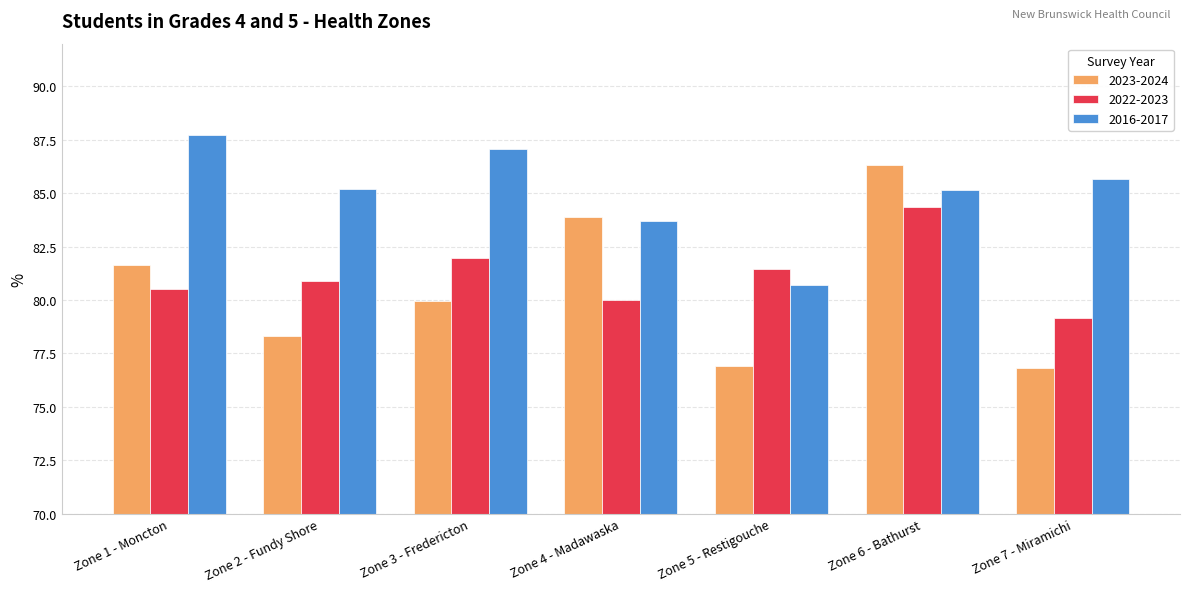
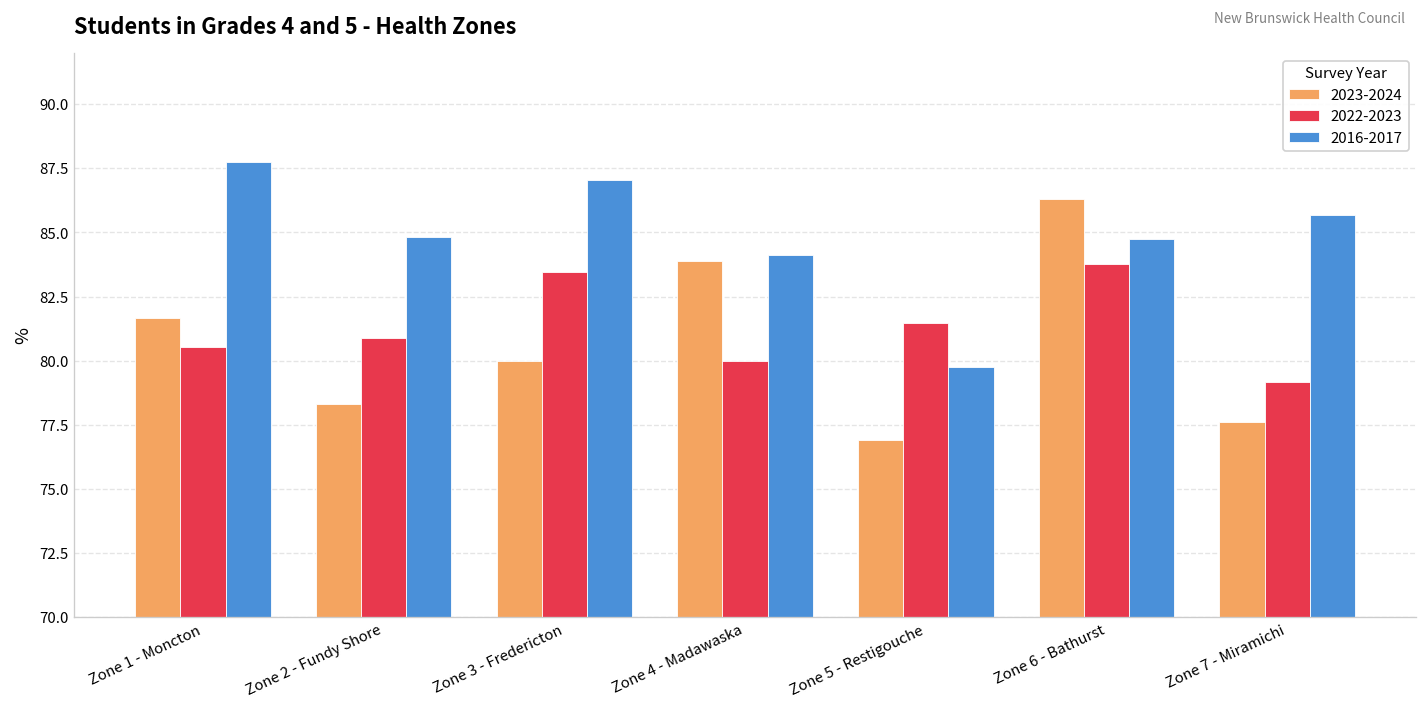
  {
    "2023-2024": {
      "Zone 1 - Moncton": 81.7,
      "Zone 2 - Fundy Shore": 78.3,
      "Zone 3 - Fredericton": 80.0,
      "Zone 4 - Madawaska": 83.9,
      "Zone 5 - Restigouche": 76.9,
      "Zone 6 - Bathurst": 86.3,
-     "Zone 7 - Miramichi": 76.8
+     "Zone 7 - Miramichi": 77.6
    },
    "2022-2023": {
      "Zone 1 - Moncton": 80.5,
      "Zone 2 - Fundy Shore": 80.9,
-     "Zone 3 - Fredericton": 82.0,
+     "Zone 3 - Fredericton": 83.4,
      "Zone 4 - Madawaska": 80.0,
      "Zone 5 - Restigouche": 81.5,
-     "Zone 6 - Bathurst": 84.3,
+     "Zone 6 - Bathurst": 83.8,
      "Zone 7 - Miramichi": 79.2
    },
    "2016-2017": {
      "Zone 1 - Moncton": 87.7,
-     "Zone 2 - Fundy Shore": 85.2,
+     "Zone 2 - Fundy Shore": 84.8,
      "Zone 3 - Fredericton": 87.1,
-     "Zone 4 - Madawaska": 83.7,
-     "Zone 5 - Restigouche": 80.7,
-     "Zone 6 - Bathurst": 85.1,
+     "Zone 4 - Madawaska": 84.1,
+     "Zone 5 - Restigouche": 79.8,
+     "Zone 6 - Bathurst": 84.7,
      "Zone 7 - Miramichi": 85.7
    }
  }
